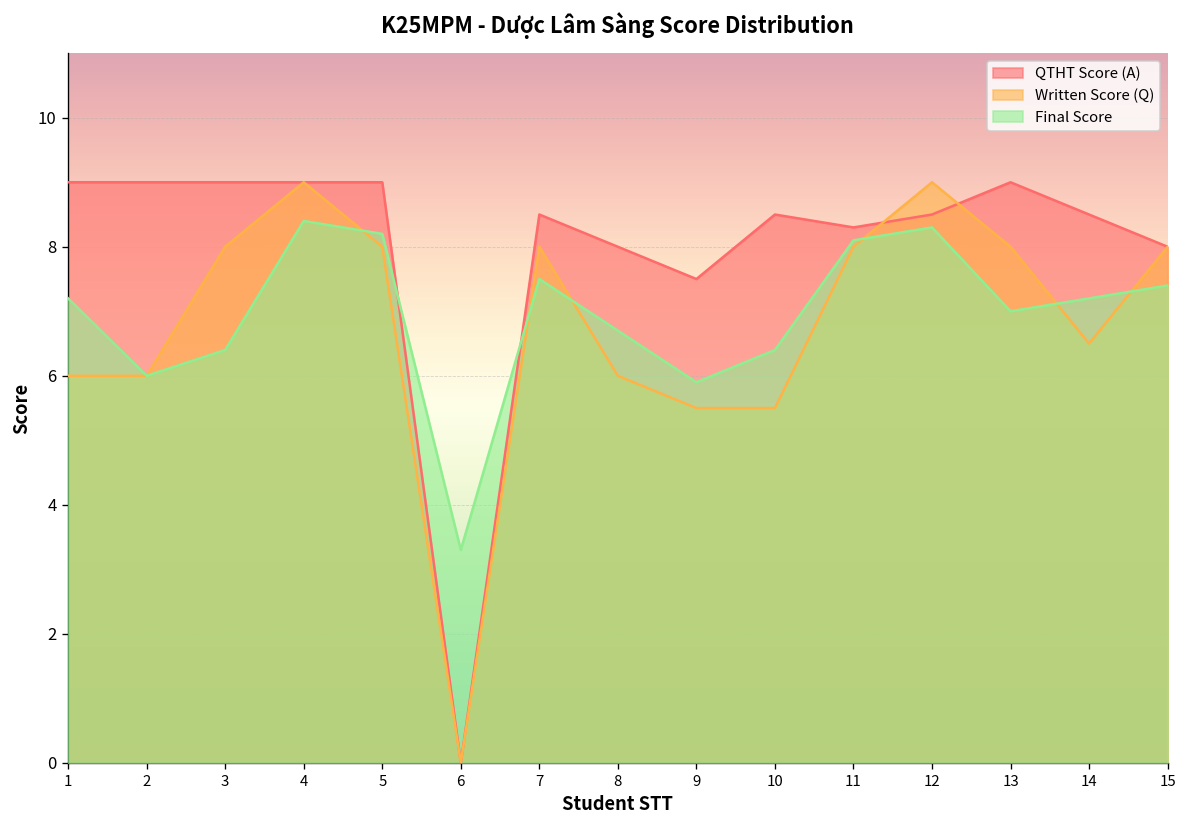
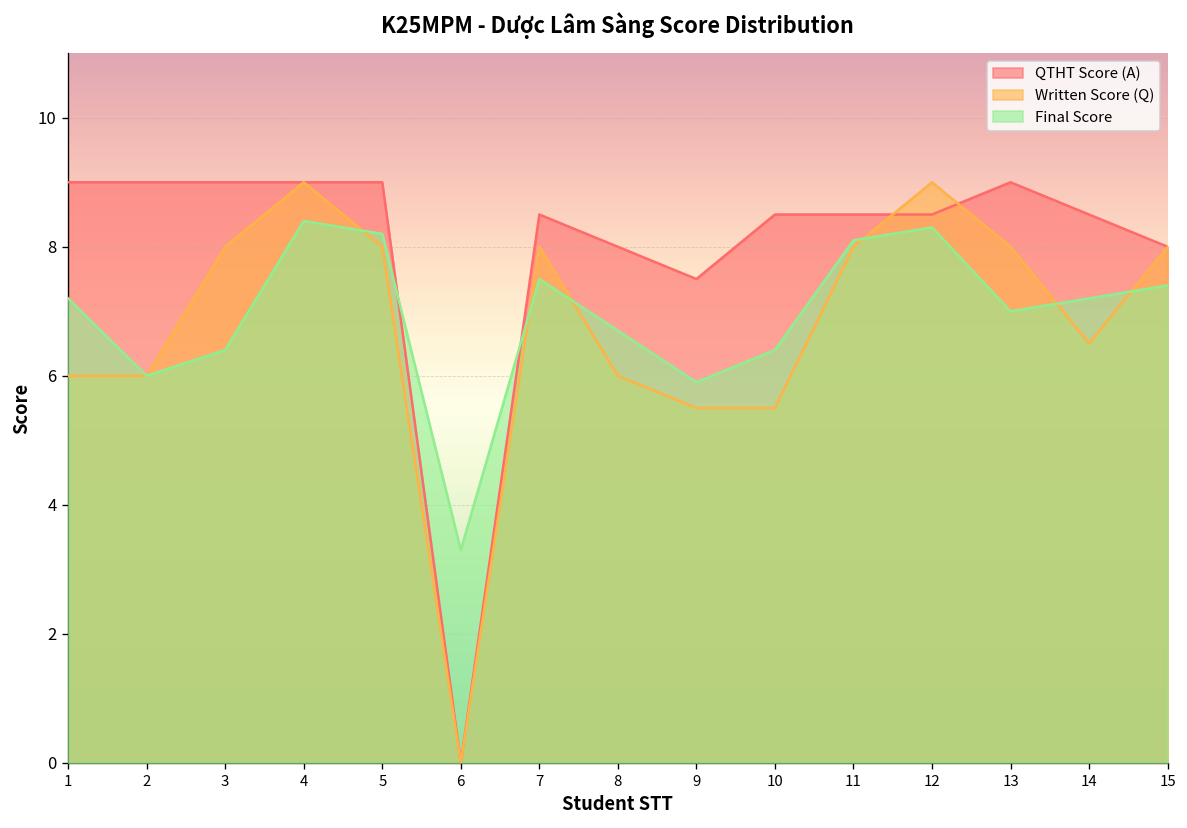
  {
    "QTHT Score (A)": {
      "1": 9.0,
      "2": 9.0,
      "3": 9.0,
      "5": 9.0,
      "7": 8.5,
      "8": 8.0,
      "9": 7.5,
      "10": 8.5,
-     "11": 8.3,
+     "11": 8.5,
      "12": 8.5,
      "13": 9.0,
      "14": 8.5
    },
    "Written Score (Q)": {
      "1": 6.0,
      "3": 8.0,
      "5": 8.0,
      "7": 8.0,
      "8": 6.0,
      "9": 5.5,
      "10": 5.5,
      "11": 8.0,
      "12": 9.0,
      "13": 8.0,
      "14": 6.5
    },
    "Final Score": {
      "1": 7.2,
      "3": 6.4,
      "4": 8.4,
      "5": 8.2,
      "6": 3.3,
      "7": 7.5,
      "8": 6.7,
      "9": 5.9,
      "10": 6.4,
      "11": 8.1,
      "12": 8.3,
      "13": 7.0,
      "14": 7.2,
      "15": 7.4
    }
  }
